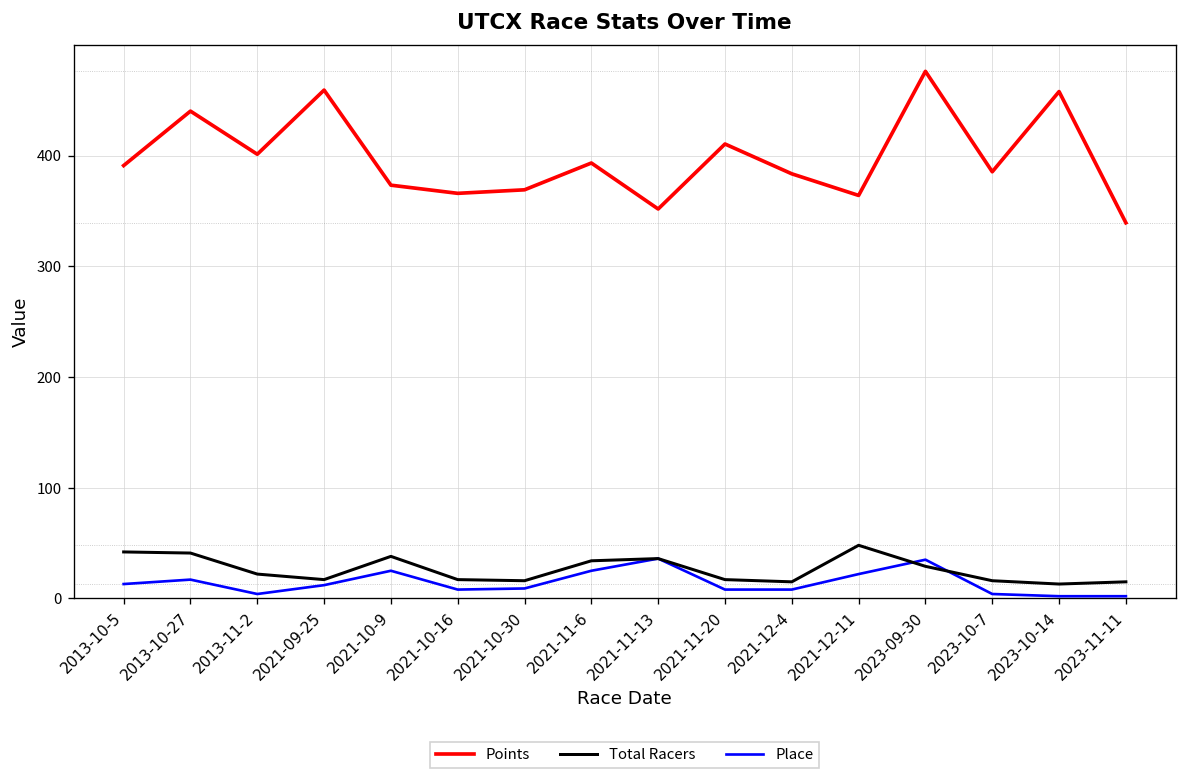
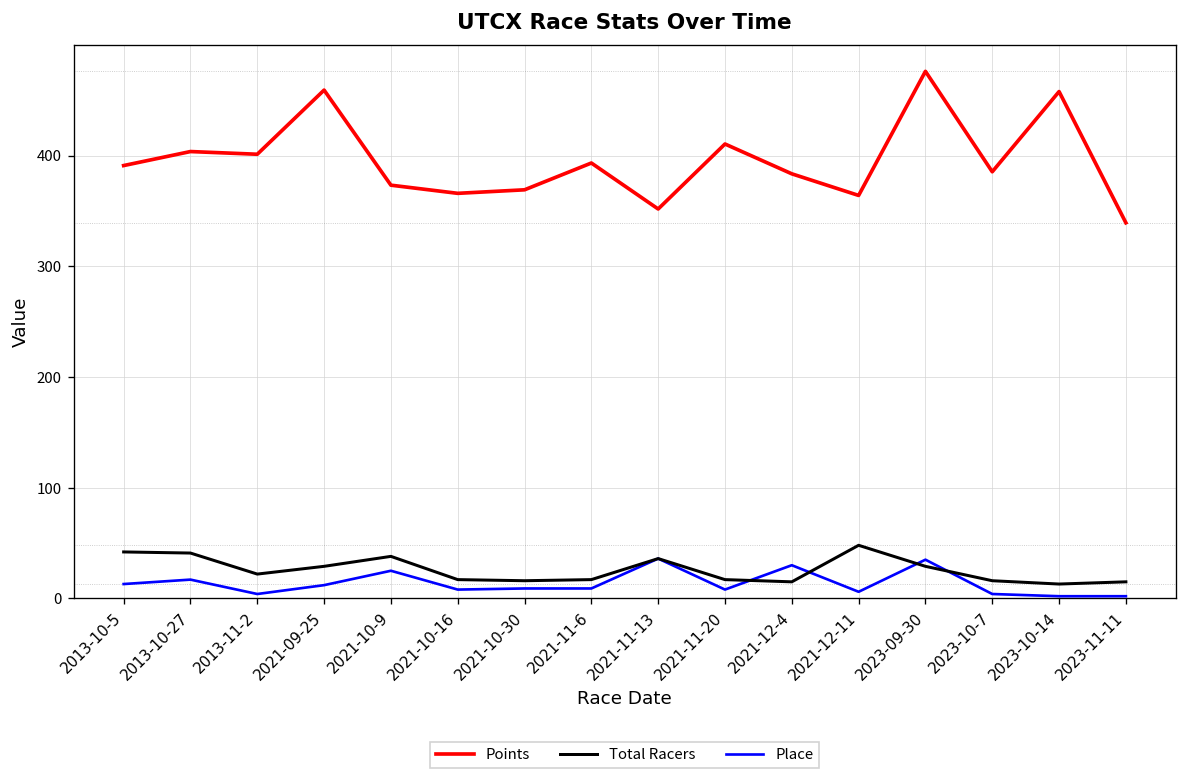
  {
    "Points": {
      "2013-10-5": 390,
-     "2013-10-27": 440,
+     "2013-10-27": 400,
      "2013-11-2": 400,
      "2021-09-25": 460,
      "2021-10-9": 370,
      "2021-10-16": 370,
      "2021-10-30": 370,
      "2021-11-6": 390,
      "2021-11-13": 350,
      "2021-11-20": 410,
      "2021-12-4": 380,
      "2021-12-11": 360,
      "2023-09-30": 480,
      "2023-10-7": 390,
      "2023-10-14": 460,
      "2023-11-11": 340
    },
    "Total Racers": {
      "2013-10-5": 40,
      "2013-10-27": 40,
      "2013-11-2": 20,
-     "2021-09-25": 20,
+     "2021-09-25": 30,
      "2021-10-9": 40,
      "2021-10-16": 20,
      "2021-10-30": 20,
-     "2021-11-6": 30,
+     "2021-11-6": 20,
      "2021-11-20": 20,
      "2021-12-4": 20,
      "2021-12-11": 50,
      "2023-09-30": 30,
      "2023-10-7": 20,
      "2023-10-14": 10,
      "2023-11-11": 20
    },
    "Place": {
      "2013-10-5": 10,
      "2013-10-27": 20,
      "2013-11-2": 0,
      "2021-09-25": 10,
      "2021-10-9": 30,
      "2021-10-16": 10,
      "2021-10-30": 10,
-     "2021-11-6": 30,
+     "2021-11-6": 10,
      "2021-11-20": 10,
-     "2021-12-4": 10,
-     "2021-12-11": 20,
+     "2021-12-4": 30,
+     "2021-12-11": 10,
      "2023-09-30": 40,
      "2023-10-7": 0,
      "2023-10-14": 0,
      "2023-11-11": 0
    }
  }
